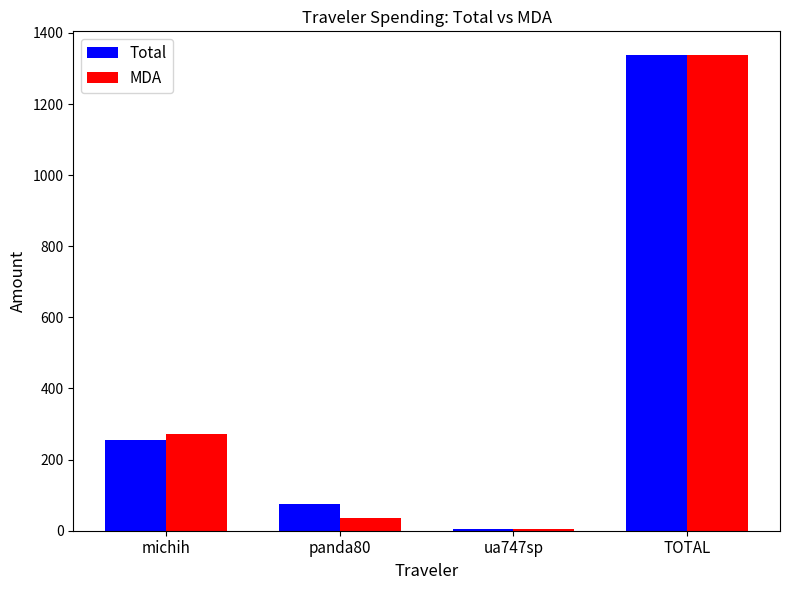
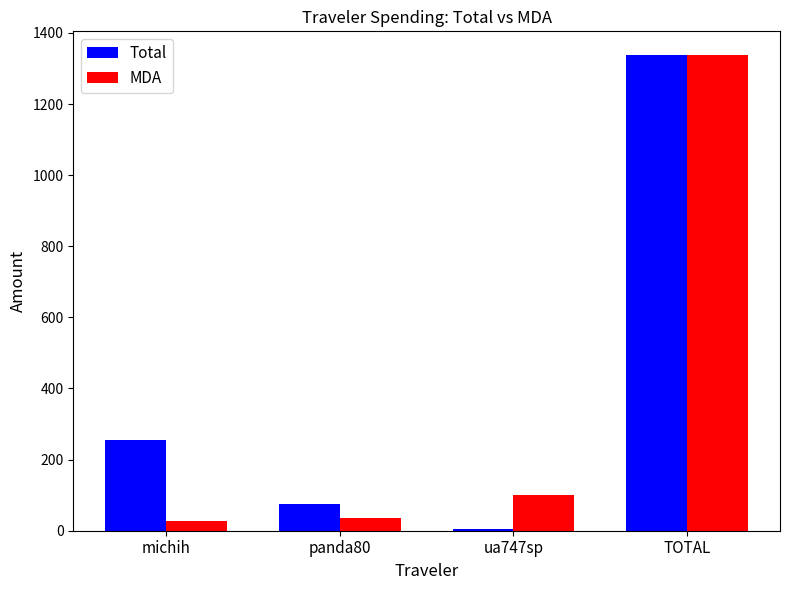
  {
    "Total": {
      "michih": 260,
      "panda80": 80,
      "TOTAL": 1340
    },
    "MDA": {
-     "michih": 270,
+     "michih": 30,
      "panda80": 40,
-     "ua747sp": 10,
+     "ua747sp": 100,
      "TOTAL": 1340
    }
  }
